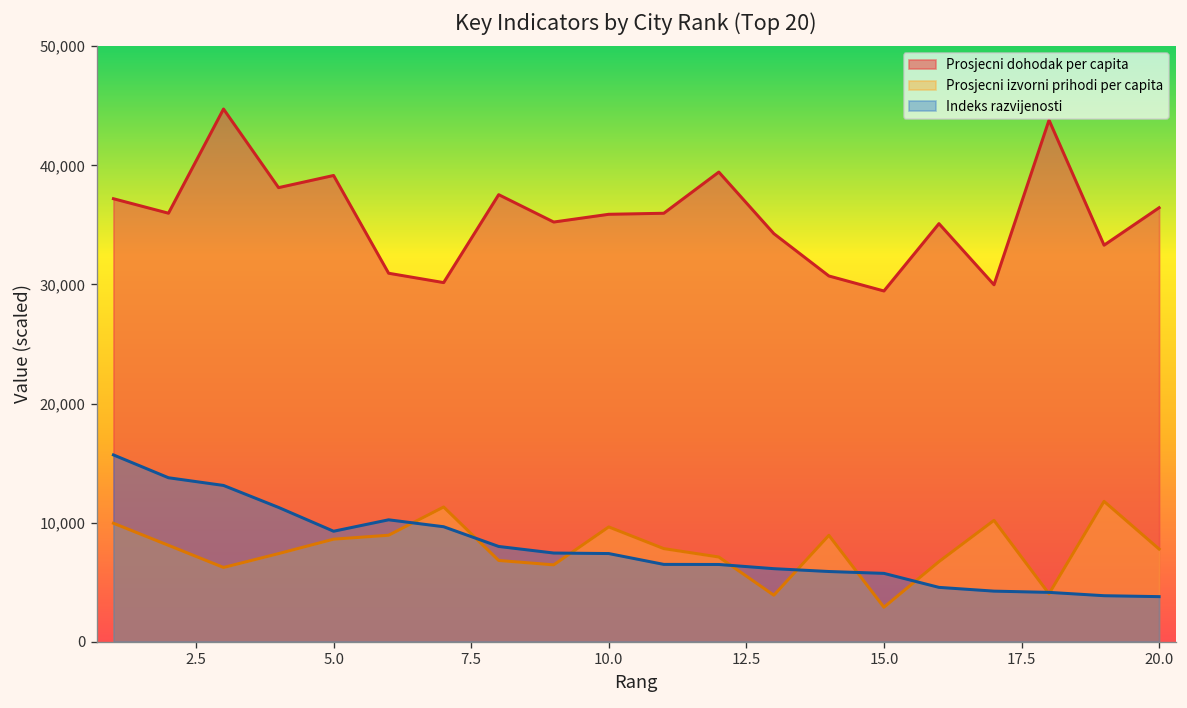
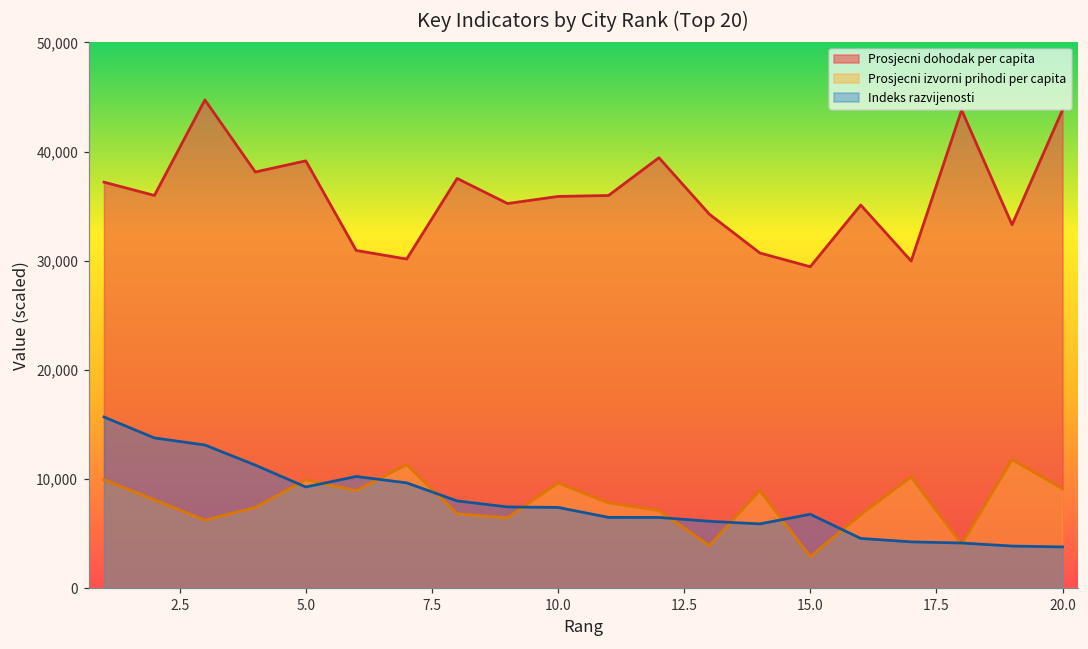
  {
    "Prosjecni dohodak per capita": {
      "5.0": "39,000",
      "10.0": "36,000",
      "15.0": "29,000",
-     "20.0": "36,000"
+     "20.0": "44,000"
    },
    "Prosjecni izvorni prihodi per capita": {
-     "5.0": "9,000",
+     "5.0": "10,000",
      "10.0": "10,000",
      "15.0": "3,000",
-     "20.0": "8,000"
+     "20.0": "9,000"
    },
    "Indeks razvijenosti": {
      "5.0": "9,000",
      "10.0": "7,000",
-     "15.0": "6,000",
+     "15.0": "7,000",
      "20.0": "4,000"
    }
  }
